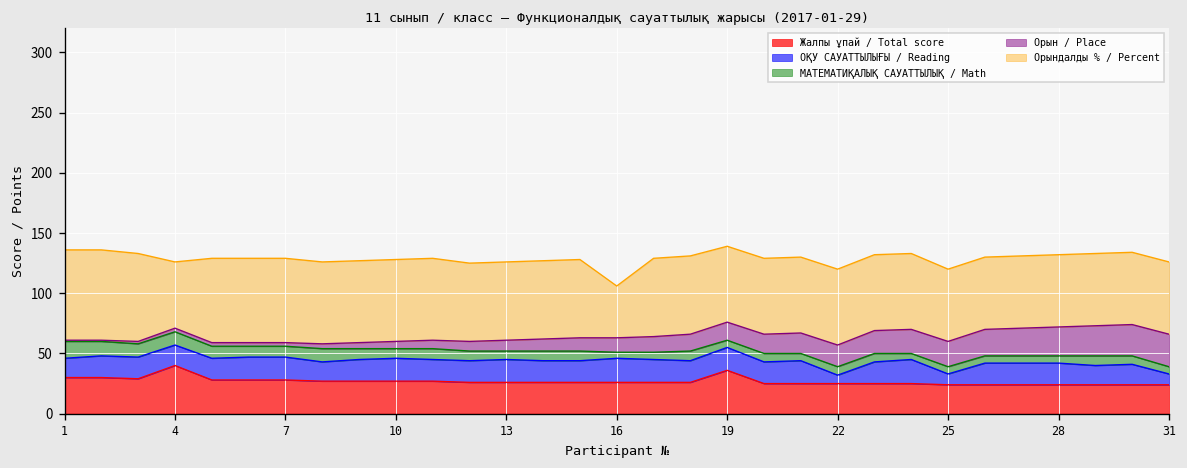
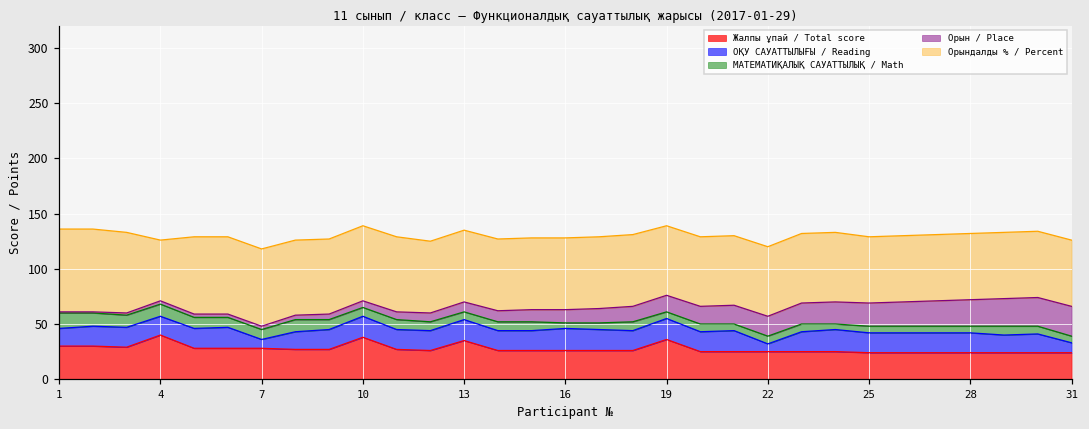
  {
    "Жалпы ұпай / Total score": {
      "1": 30,
      "4": 40,
      "7": 28,
-     "10": 27,
-     "13": 26,
+     "10": 38,
+     "13": 35,
      "16": 26,
      "19": 36,
      "22": 25,
      "25": 24,
      "28": 24,
      "31": 24
    },
    "ОҚУ САУАТТЫЛЫҒЫ / Reading": {
      "1": 16,
      "4": 17,
-     "7": 19,
+     "7": 8,
      "10": 19,
      "13": 19,
      "16": 20,
      "19": 19,
      "22": 7,
-     "25": 9,
+     "25": 18,
      "28": 18,
      "31": 9
    },
    "МАТЕМАТИҚАЛЫҚ САУАТТЫЛЫҚ / Math": {
      "4": 11,
      "7": 9,
      "10": 8,
      "13": 7,
      "16": 5,
      "19": 6,
      "22": 7,
      "25": 6,
      "28": 6,
      "31": 6
    },
    "Орын / Place": {
      "4": 3,
      "7": 3,
      "10": 6,
      "13": 9,
      "16": 12,
      "19": 15,
      "22": 18,
      "25": 21,
      "28": 24,
      "31": 27
    },
    "Орындалды % / Percent": {
      "1": 75,
      "4": 55,
      "7": 70,
      "10": 68,
      "13": 65,
-     "16": 43,
+     "16": 65,
      "19": 63,
      "22": 63,
      "25": 60,
      "28": 60,
      "31": 60
    }
  }
